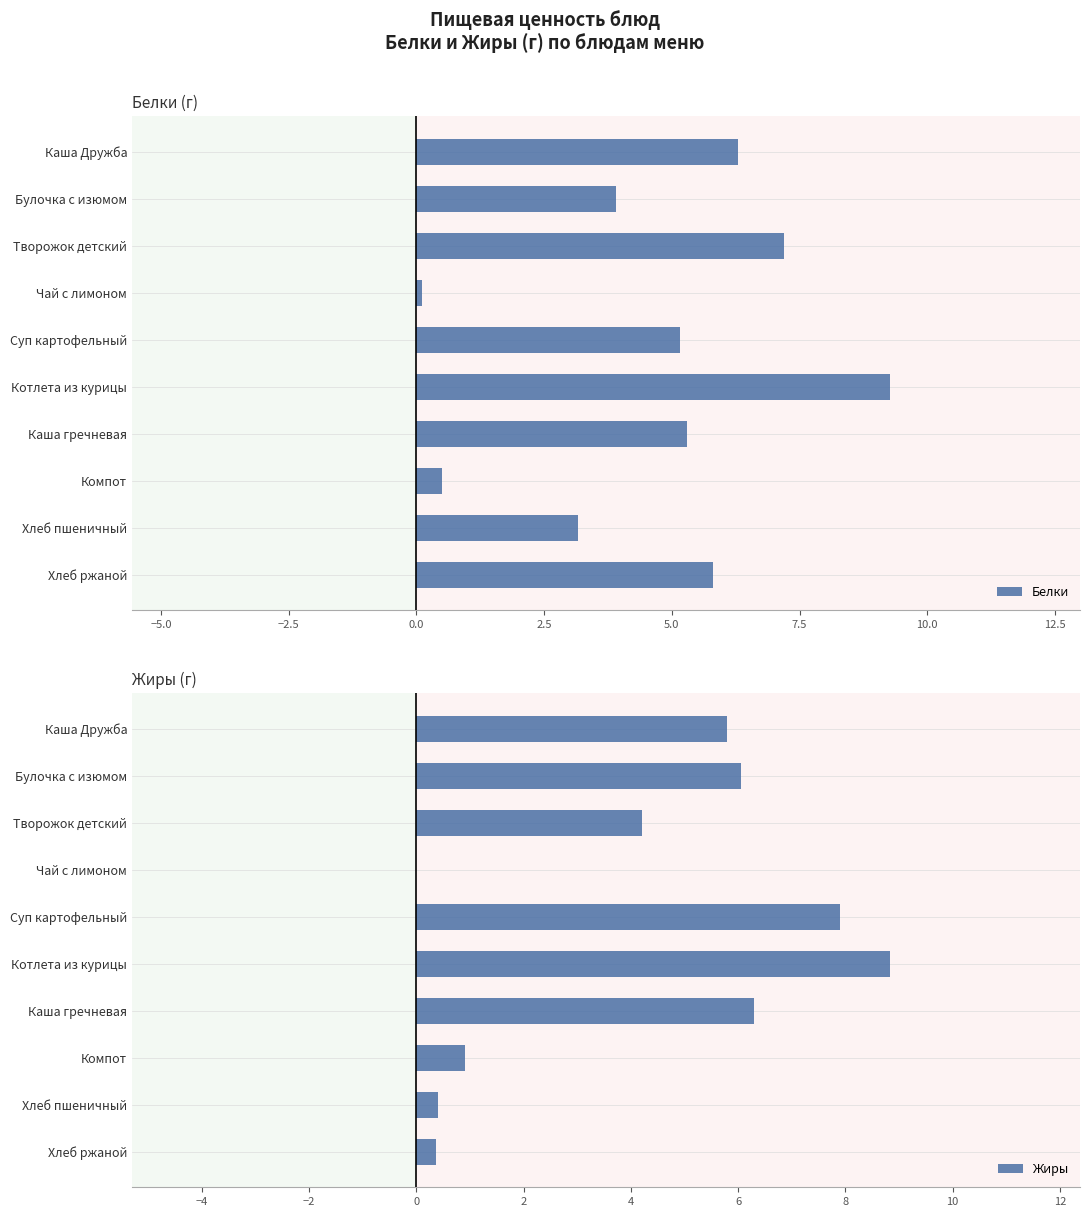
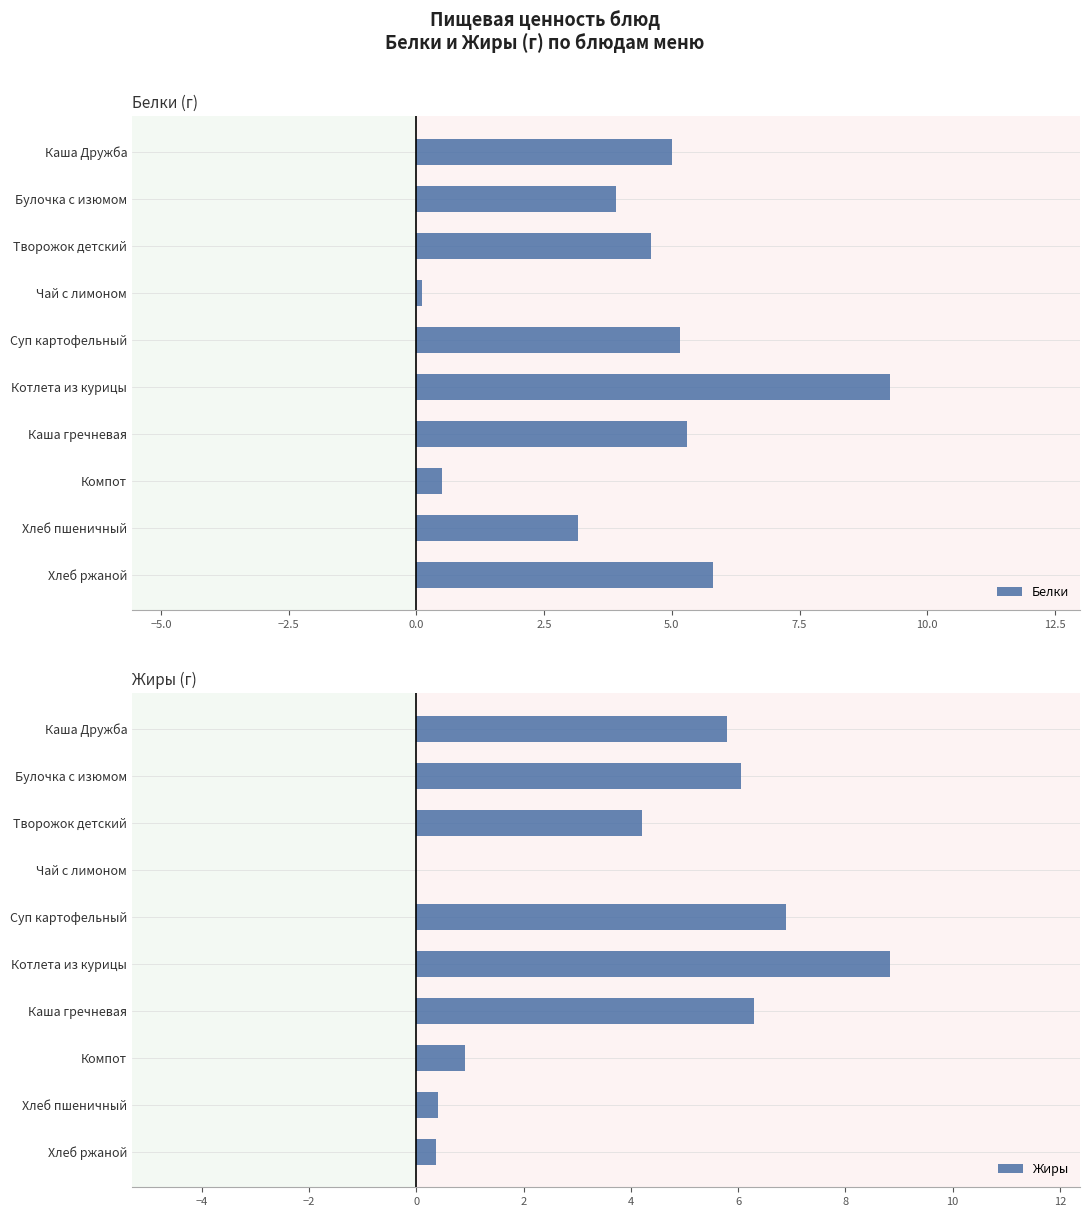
  {
    "Белки (г)": {
-     "Каша Дружба": 6.3,
+     "Каша Дружба": 5.0,
      "Булочка с изюмом": 3.9,
-     "Творожок детский": 7.2,
+     "Творожок детский": 4.6,
      "Чай с лимоном": 0.1,
      "Суп картофельный": 5.2,
      "Котлета из курицы": 9.3,
      "Каша гречневая": 5.3,
      "Компот": 0.5,
      "Хлеб пшеничный": 3.2,
      "Хлеб ржаной": 5.8
    },
    "Жиры (г)": {
      "Каша Дружба": 5.8,
      "Булочка с изюмом": 6.1,
      "Творожок детский": 4.2,
      "Чай с лимоном": 0.0,
-     "Суп картофельный": 7.9,
+     "Суп картофельный": 6.9,
      "Котлета из курицы": 8.8,
      "Каша гречневая": 6.3,
      "Компот": 0.9,
      "Хлеб пшеничный": 0.4,
      "Хлеб ржаной": 0.4
    }
  }
